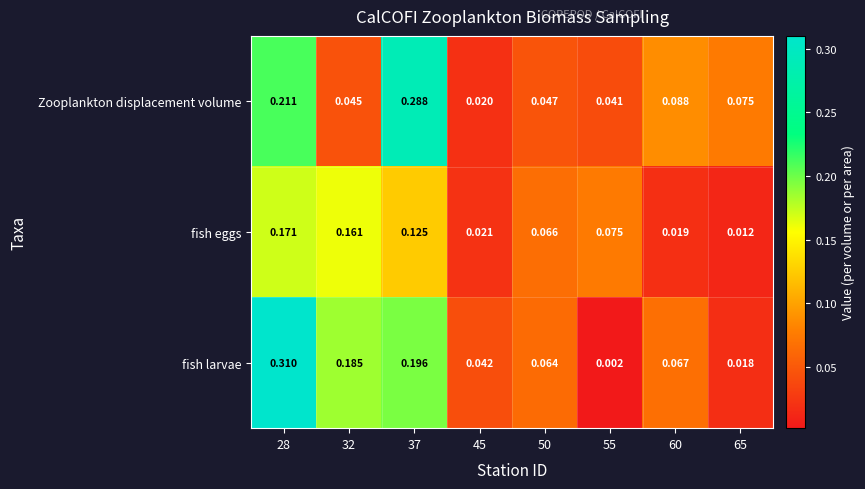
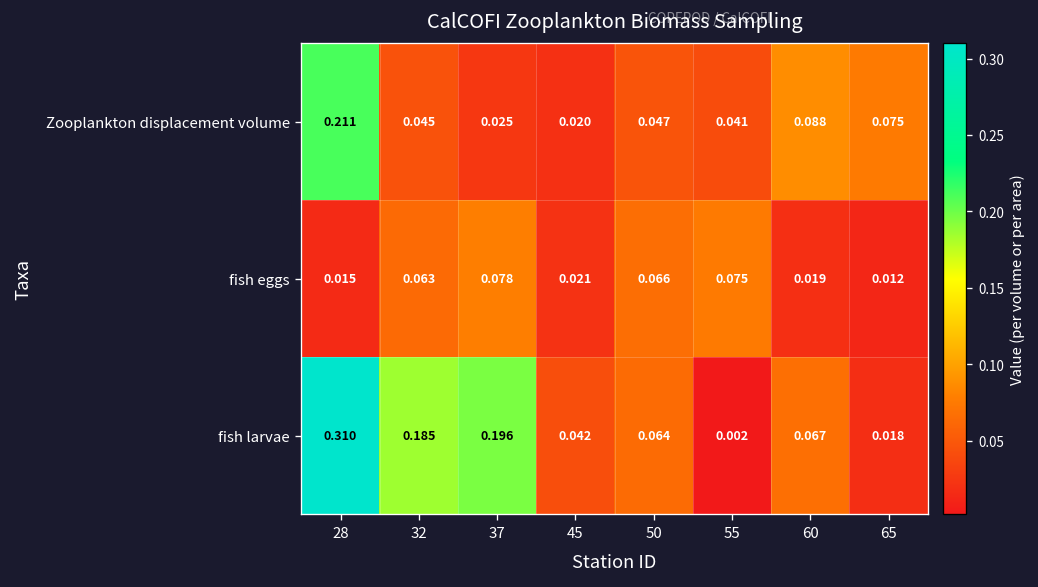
  {
    "Zooplankton displacement volume": {
      "28": 0.211,
      "32": 0.045,
-     "37": 0.288,
+     "37": 0.025,
      "45": 0.020,
      "50": 0.047,
      "55": 0.041,
      "60": 0.088,
      "65": 0.075
    },
    "fish eggs": {
-     "28": 0.171,
-     "32": 0.161,
-     "37": 0.125,
+     "28": 0.015,
+     "32": 0.063,
+     "37": 0.078,
      "45": 0.021,
      "50": 0.066,
      "55": 0.075,
      "60": 0.019,
      "65": 0.012
    },
    "fish larvae": {
      "28": 0.310,
      "32": 0.185,
      "37": 0.196,
      "45": 0.042,
      "50": 0.064,
      "55": 0.002,
      "60": 0.067,
      "65": 0.018
    }
  }
